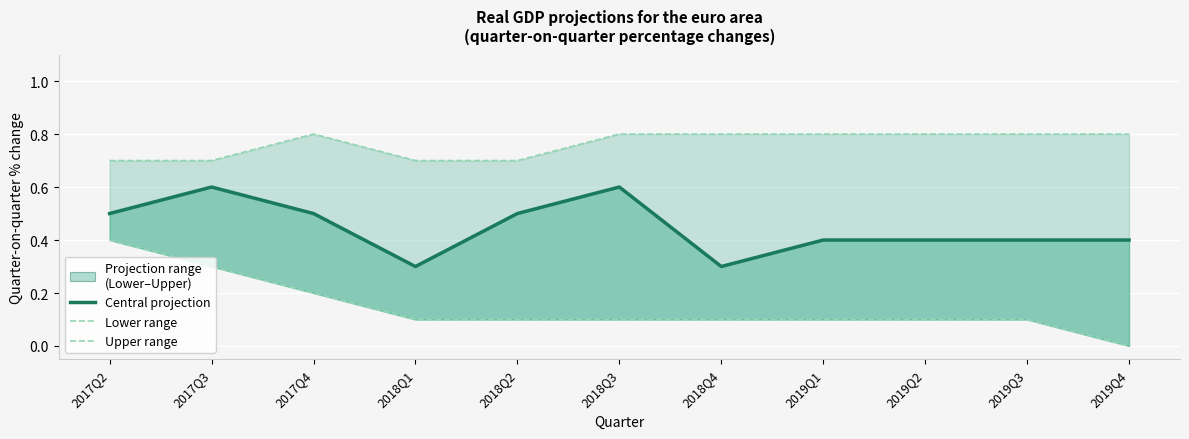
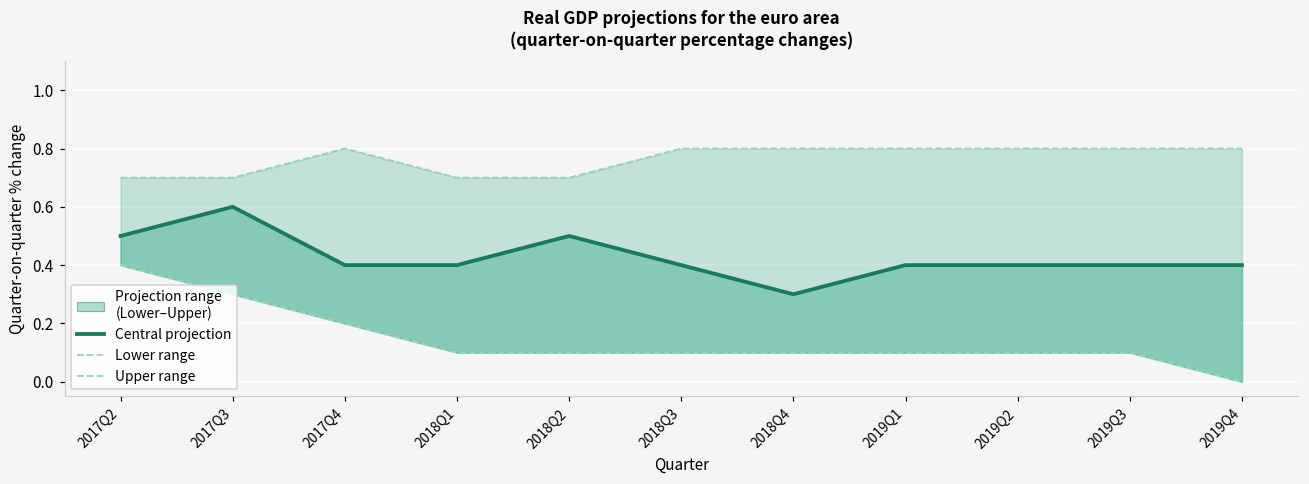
  {
    "Central projection": {
      "2017Q2": 0.5,
      "2017Q3": 0.6,
-     "2017Q4": 0.5,
-     "2018Q1": 0.3,
+     "2017Q4": 0.4,
+     "2018Q1": 0.4,
      "2018Q2": 0.5,
-     "2018Q3": 0.6,
+     "2018Q3": 0.4,
      "2018Q4": 0.3,
      "2019Q1": 0.4,
      "2019Q2": 0.4,
      "2019Q3": 0.4,
      "2019Q4": 0.4
    }
  }
